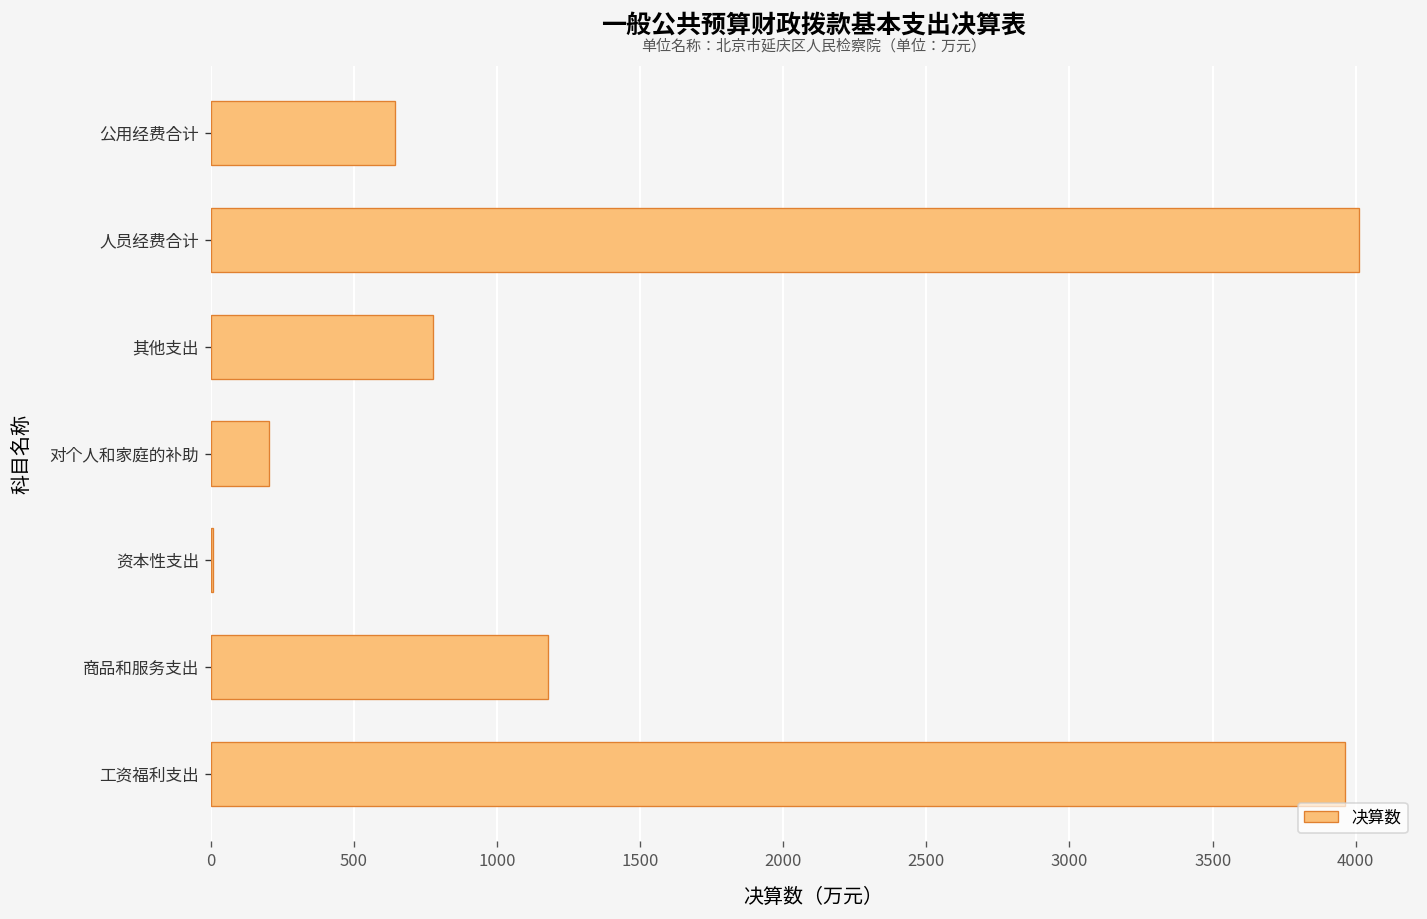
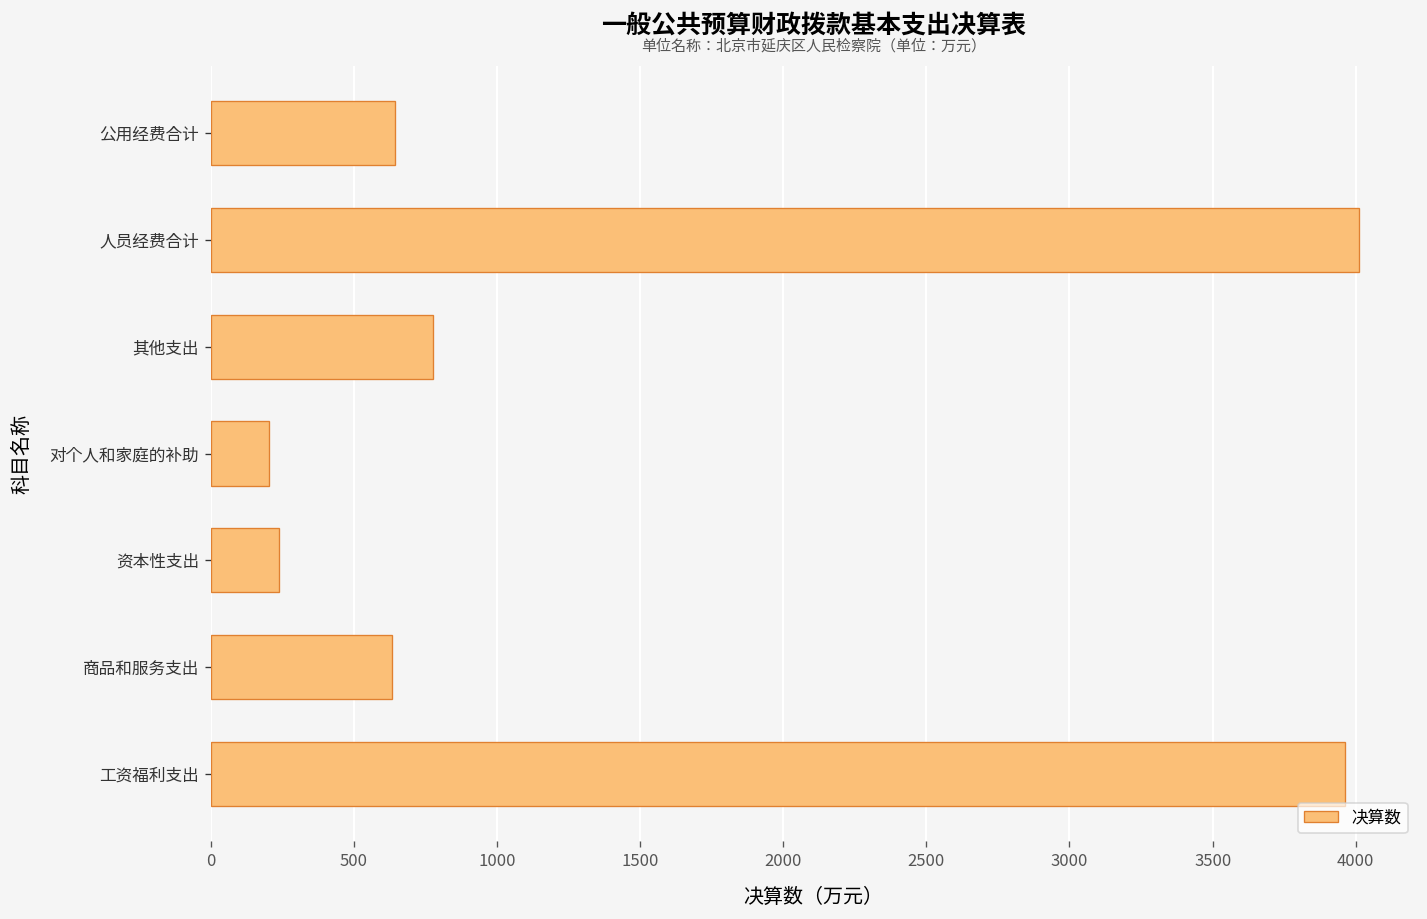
  {
    "公用经费合计": 640,
    "人员经费合计": 4010,
    "其他支出": 780,
    "对个人和家庭的补助": 210,
-   "资本性支出": 10,
-   "商品和服务支出": 1180,
+   "资本性支出": 240,
+   "商品和服务支出": 630,
    "工资福利支出": 3960
  }
